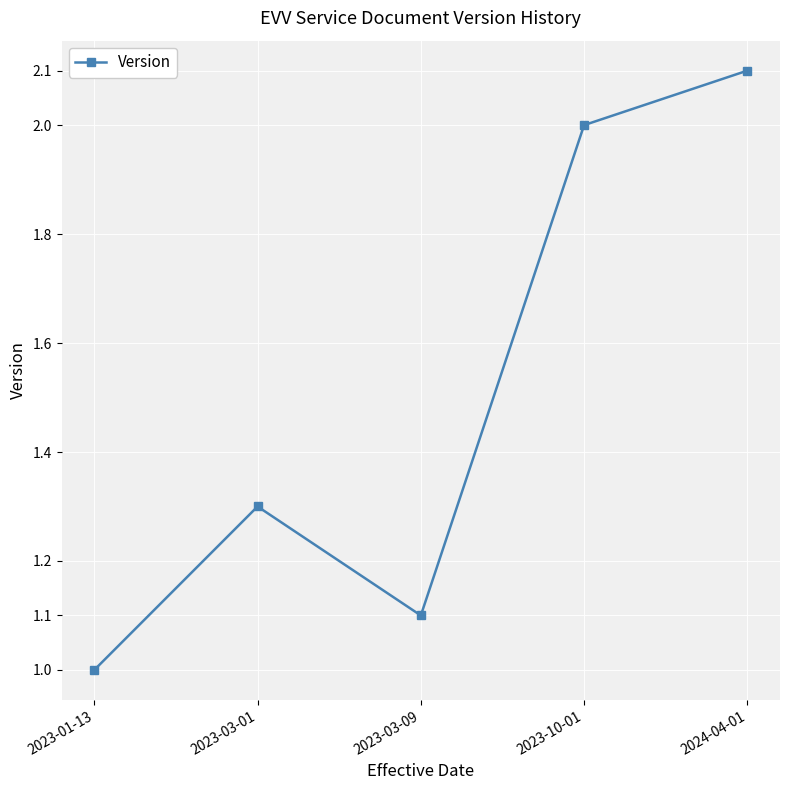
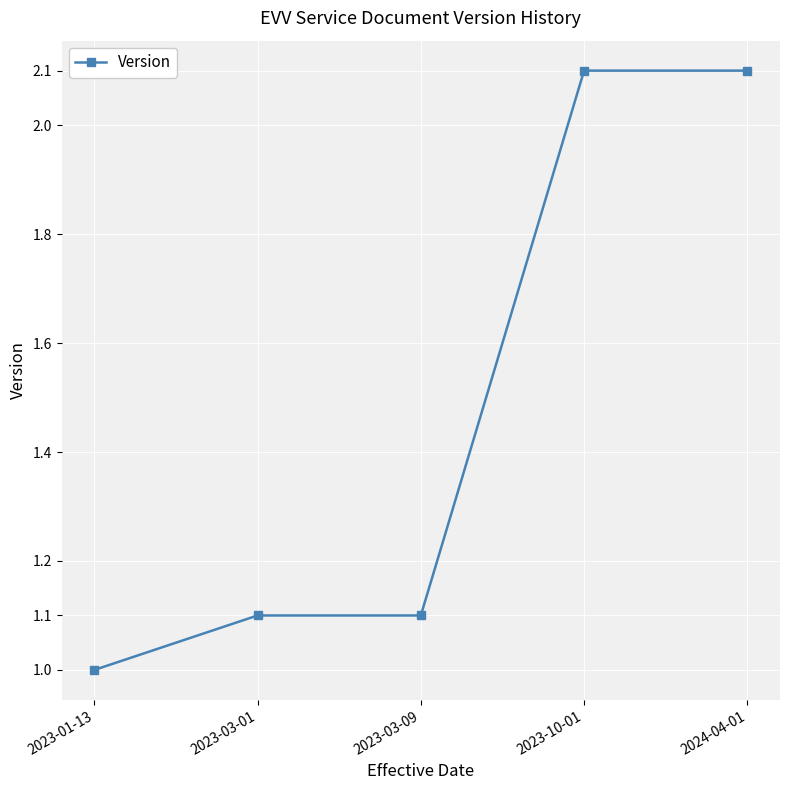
  {
    "2023-01-13": 1.0,
-   "2023-03-01": 1.3,
+   "2023-03-01": 1.1,
    "2023-03-09": 1.1,
-   "2023-10-01": 2.0,
+   "2023-10-01": 2.1,
    "2024-04-01": 2.1
  }
